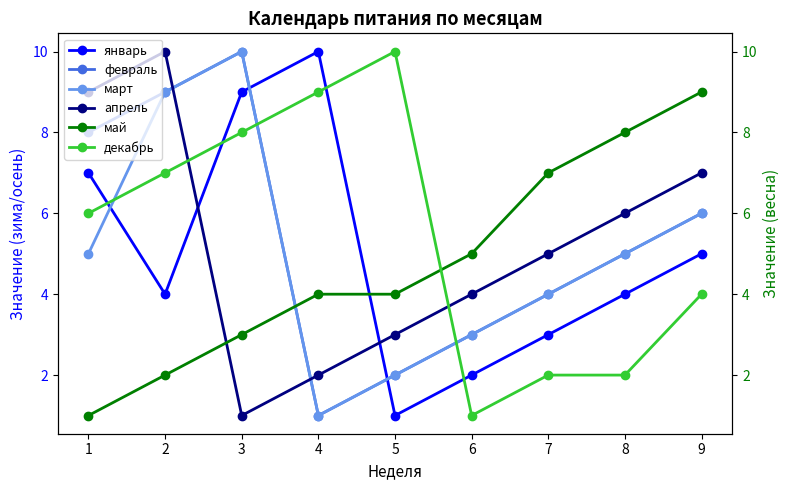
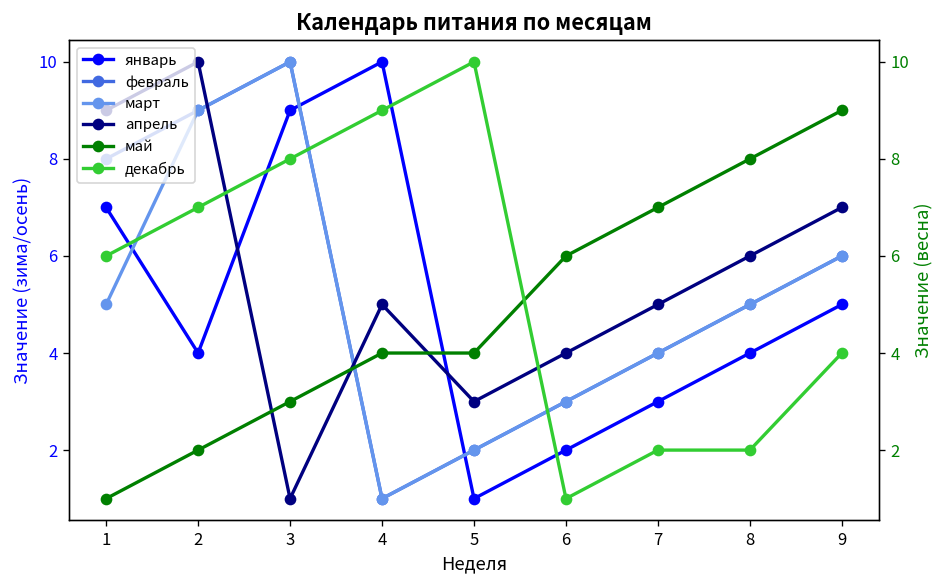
  {
    "январь": {
      "1": 7,
      "2": 4,
      "3": 9,
      "4": 10,
      "5": 1,
      "6": 2,
      "7": 3,
      "8": 4,
      "9": 5
    },
    "апрель": {
      "2": 10,
      "3": 1,
-     "4": 2,
+     "4": 5,
      "5": 3,
      "6": 4,
      "7": 5,
      "8": 6,
      "9": 7
    },
    "май": {
      "1": 1,
      "2": 2,
      "3": 3,
      "4": 4,
      "5": 4,
-     "6": 5,
+     "6": 6,
      "7": 7,
      "8": 8,
      "9": 9
    },
    "декабрь": {
      "1": 6,
      "2": 7,
      "3": 8,
      "4": 9,
      "5": 10,
      "6": 1,
      "7": 2,
      "8": 2,
      "9": 4
    }
  }
